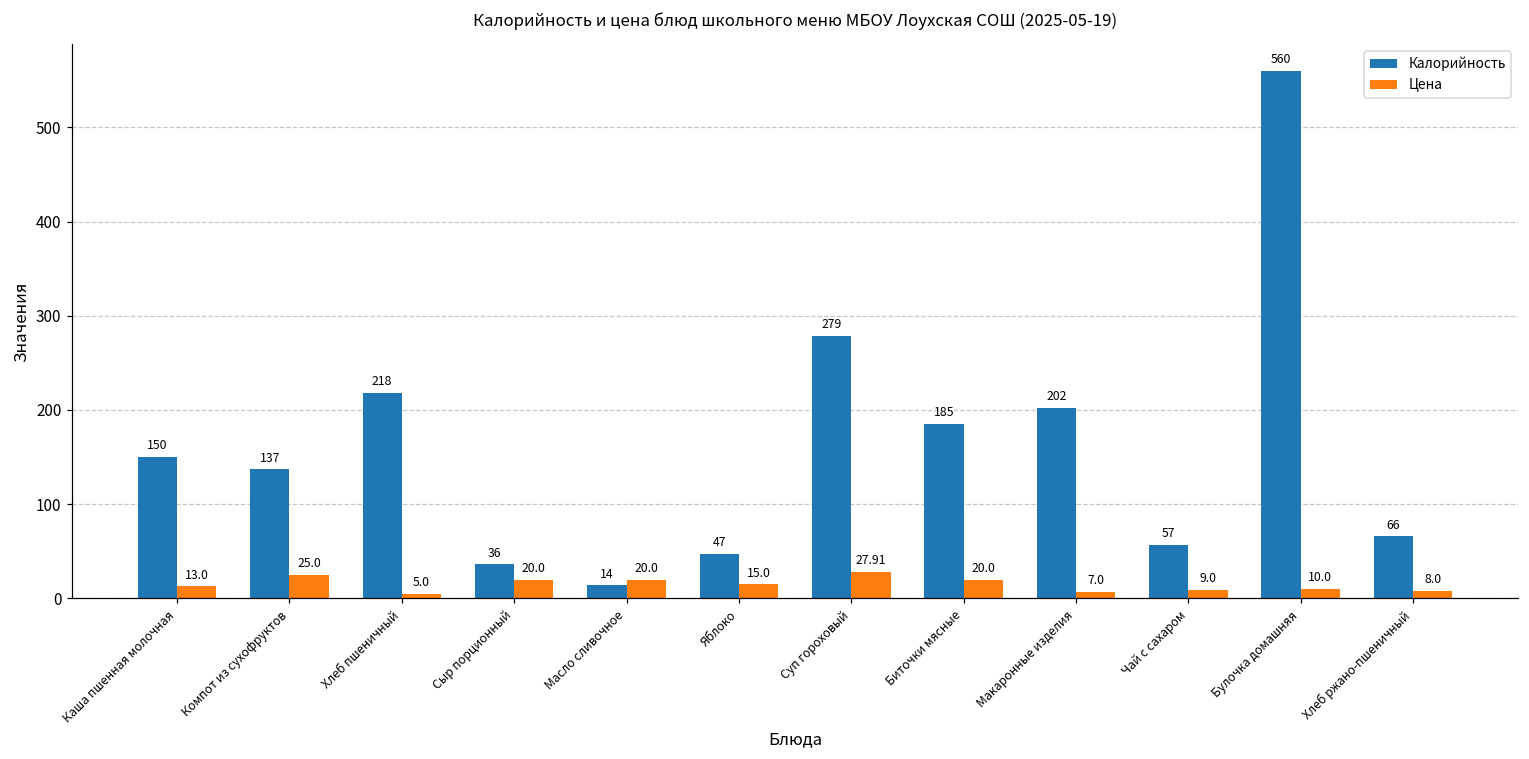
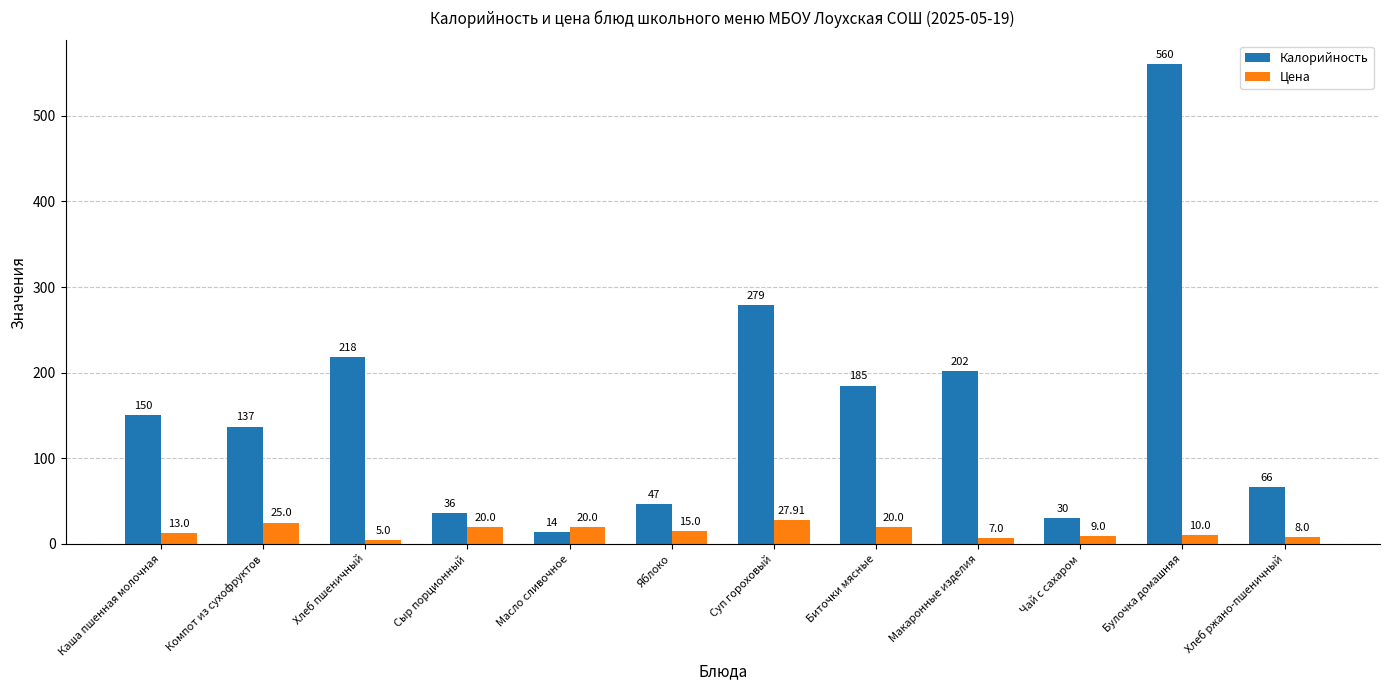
  {
    "Калорийность": {
      "Каша пшенная молочная": 150,
      "Компот из сухофруктов": 137,
      "Хлеб пшеничный": 218,
      "Сыр порционный": 36,
      "Масло сливочное": 14,
      "Яблоко": 47,
      "Суп гороховый": 279,
      "Биточки мясные": 185,
      "Макаронные изделия": 202,
-     "Чай с сахаром": 57,
+     "Чай с сахаром": 30,
      "Булочка домашняя": 560,
      "Хлеб ржано-пшеничный": 66
    },
    "Цена": {
      "Каша пшенная молочная": 13.0,
      "Компот из сухофруктов": 25.0,
      "Хлеб пшеничный": 5.0,
      "Сыр порционный": 20.0,
      "Масло сливочное": 20.0,
      "Яблоко": 15.0,
      "Суп гороховый": 27.91,
      "Биточки мясные": 20.0,
      "Макаронные изделия": 7.0,
      "Чай с сахаром": 9.0,
      "Булочка домашняя": 10.0,
      "Хлеб ржано-пшеничный": 8.0
    }
  }
